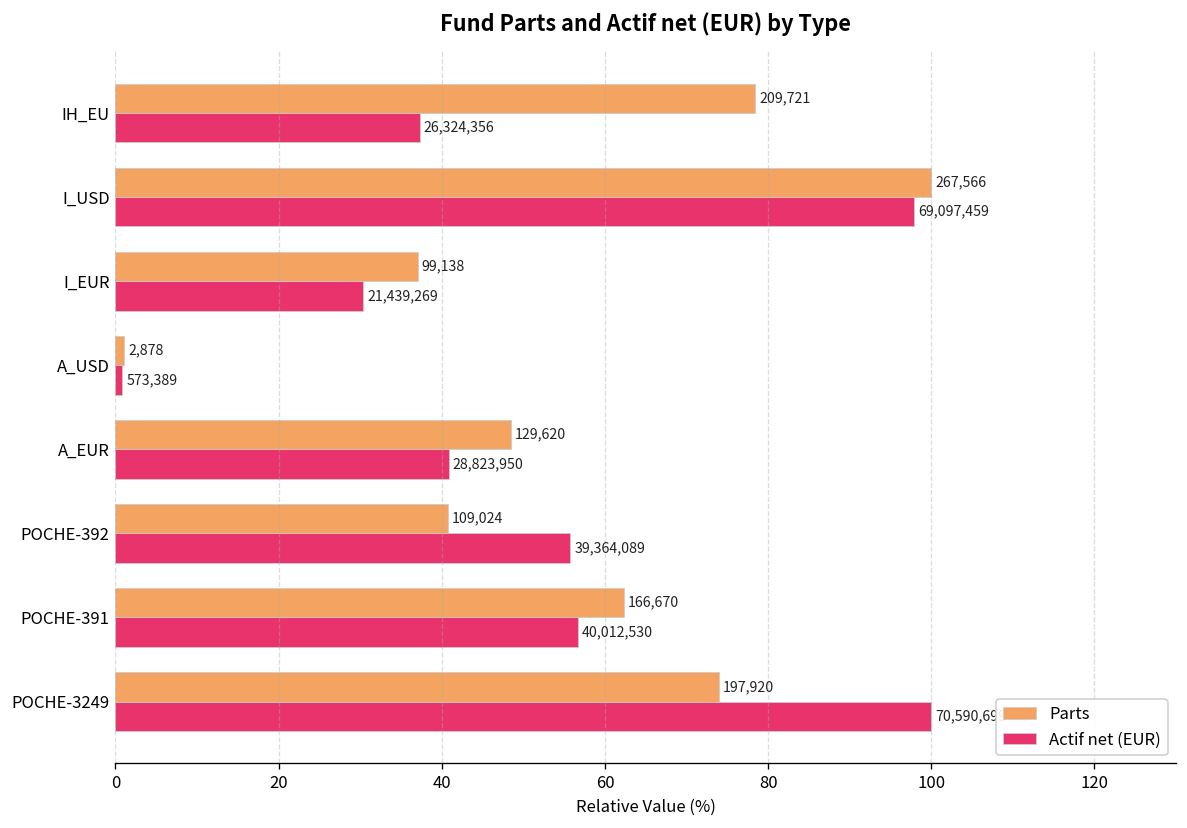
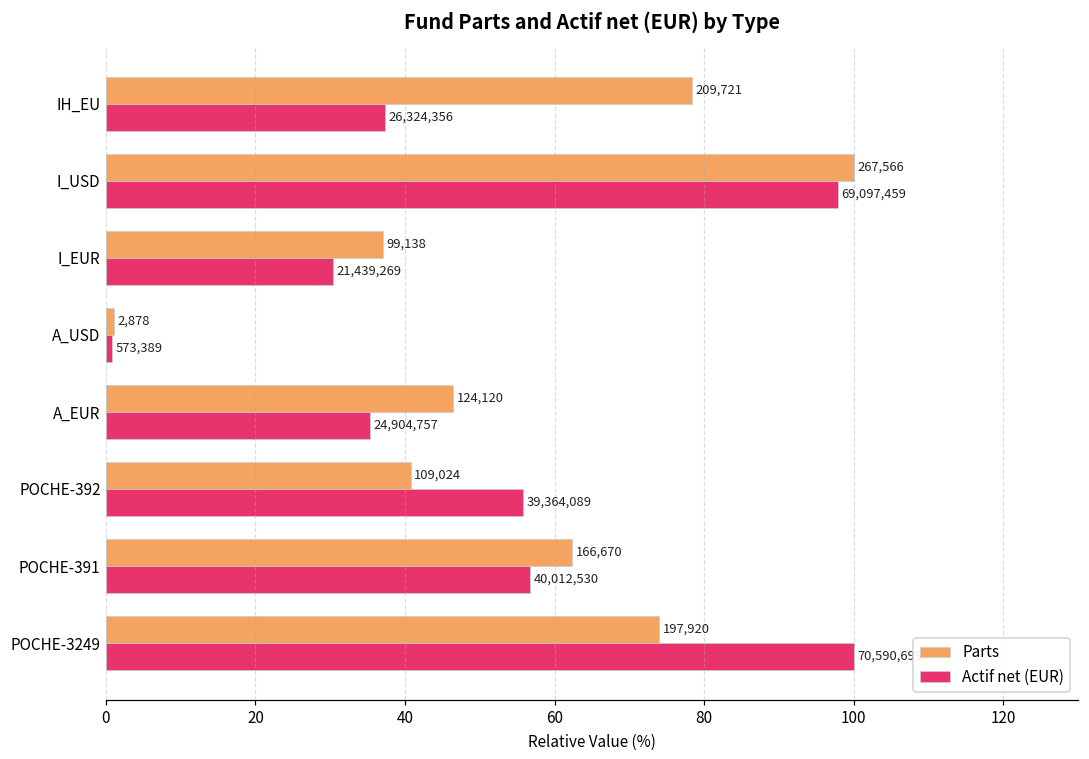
  {
    "Parts": {
-     "A_EUR": "129,620"
+     "A_EUR": "124,120"
    },
    "Actif net (EUR)": {
-     "A_EUR": "28,823,950"
+     "A_EUR": "24,904,757"
    }
  }
